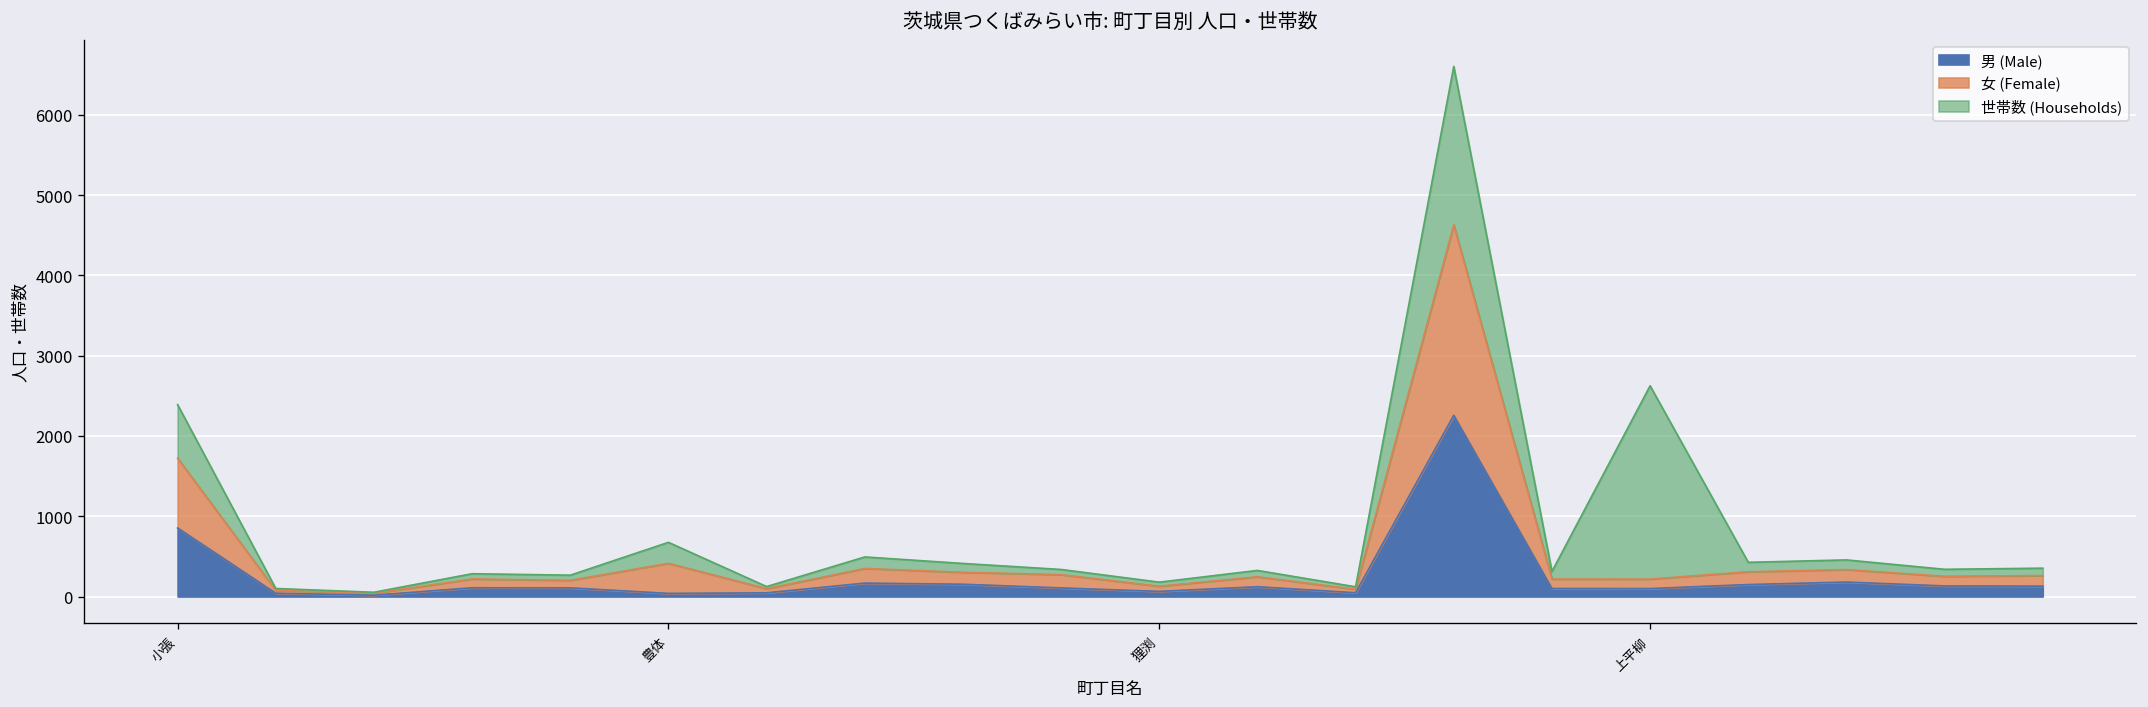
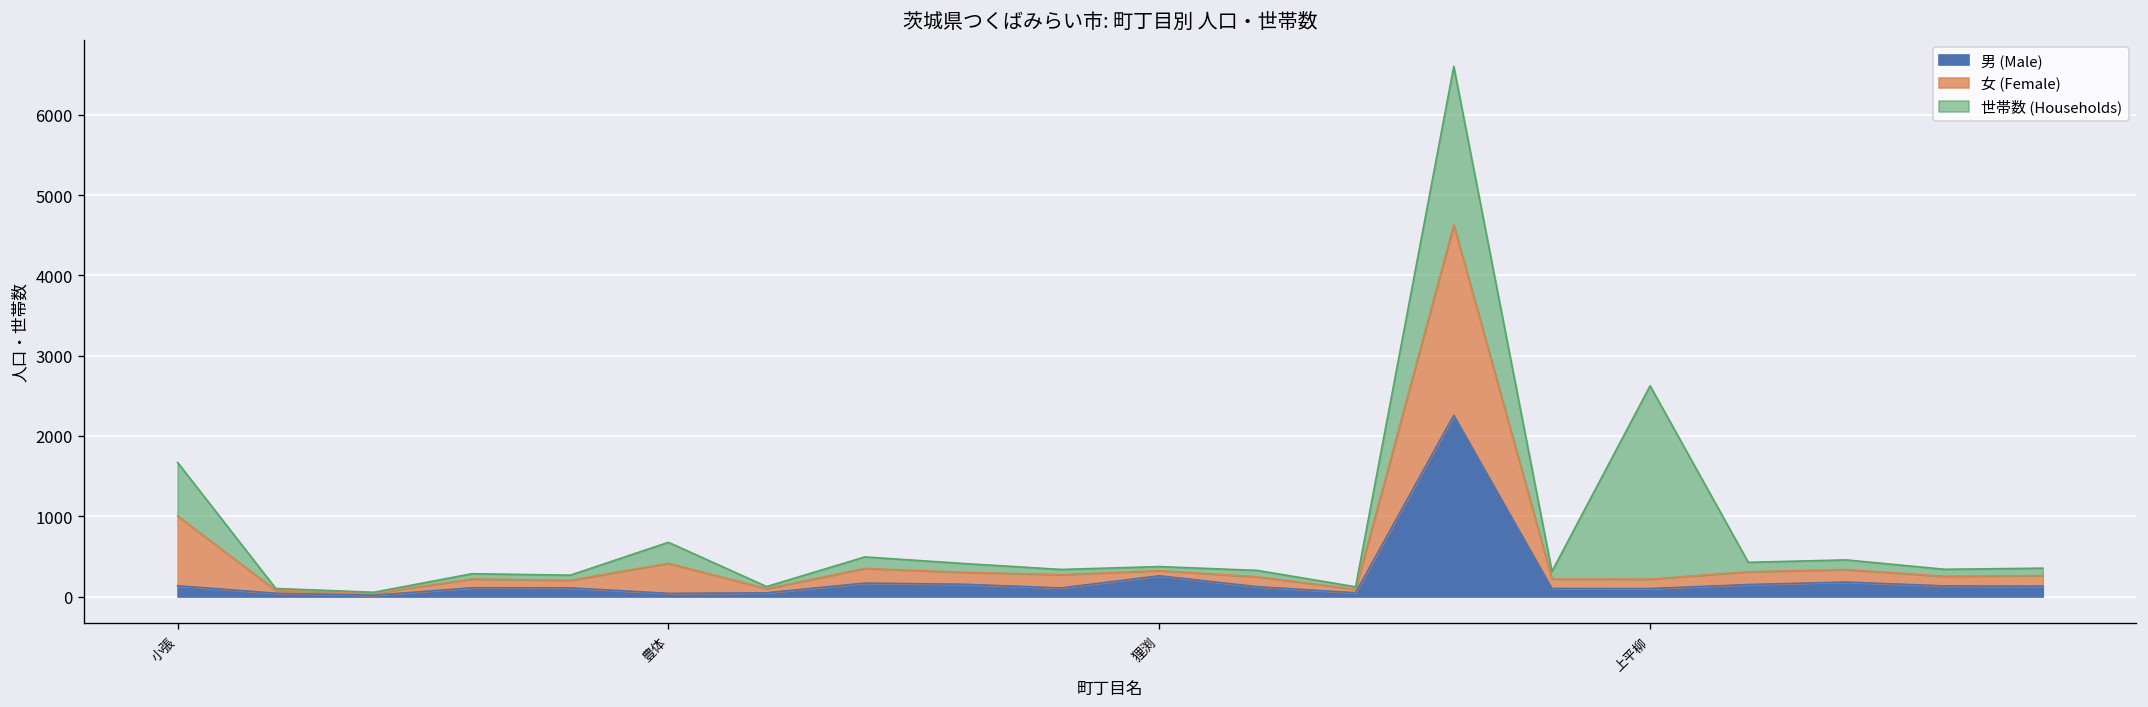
  {
    "男 (Male)": {
-     "小張": 900,
+     "小張": 100,
      "豊体": 0,
-     "狸渕": 100,
+     "狸渕": 300,
      "上平柳": 100
    },
    "女 (Female)": {
      "小張": 900,
      "豊体": 400,
      "狸渕": 100,
      "上平柳": 100
    },
    "世帯数 (Households)": {
      "小張": 700,
      "豊体": 300,
      "狸渕": 100,
      "上平柳": 2400
    }
  }
